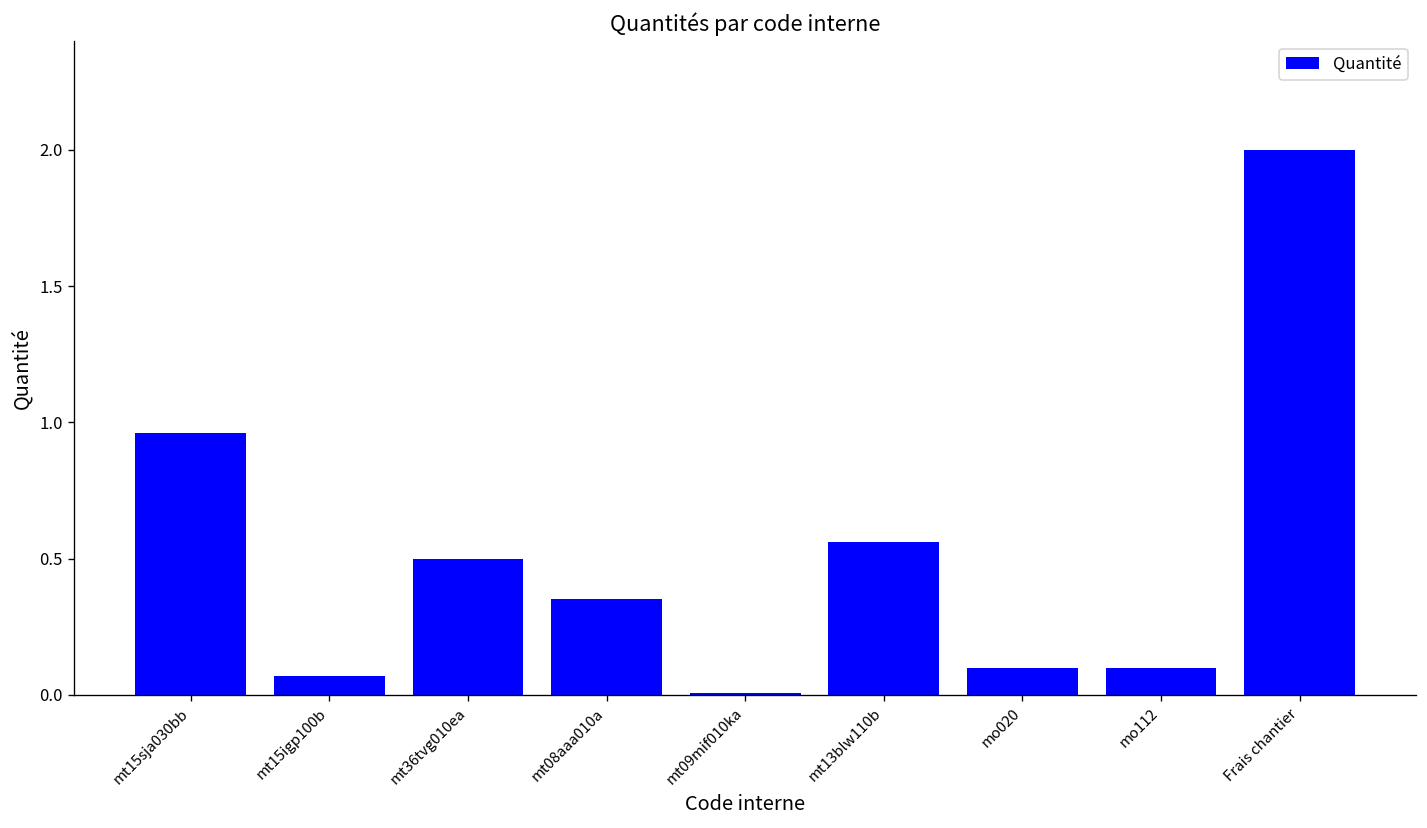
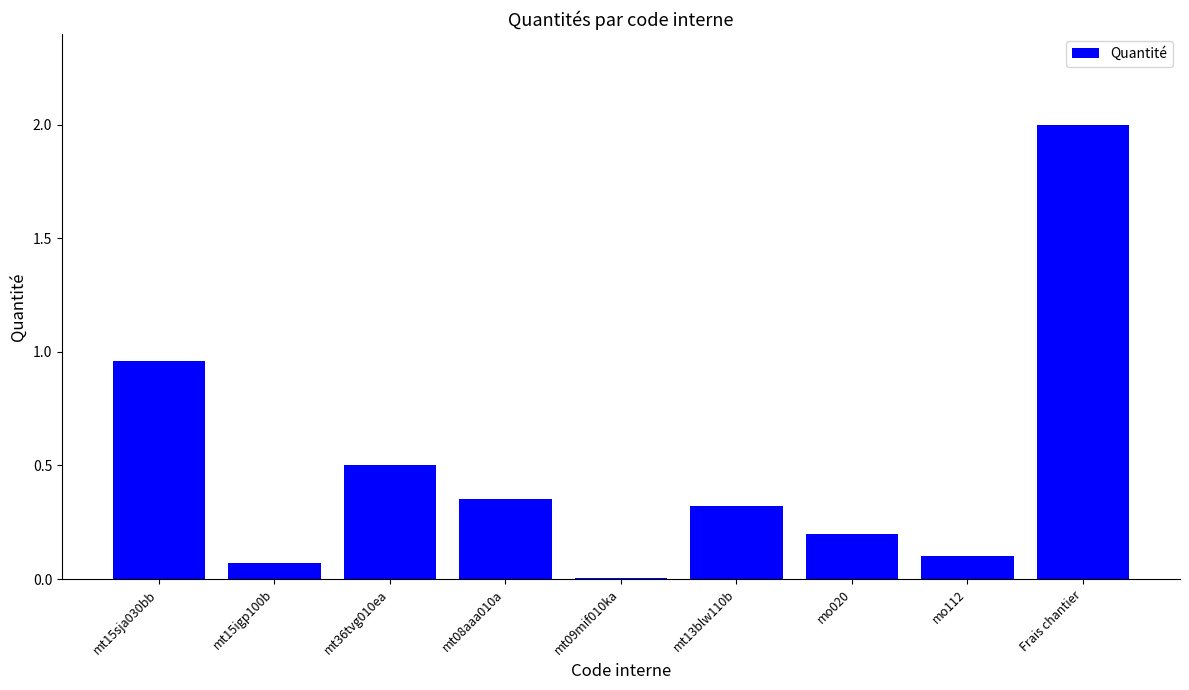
  {
    "mt15sja030bb": 0.96,
    "mt15igp100b": 0.07,
    "mt36tvg010ea": 0.50,
    "mt08aaa010a": 0.35,
-   "mt13blw110b": 0.56,
-   "mo020": 0.1,
+   "mt13blw110b": 0.32,
+   "mo020": 0.2,
    "mo112": 0.10,
    "Frais chantier": 2.00
  }
